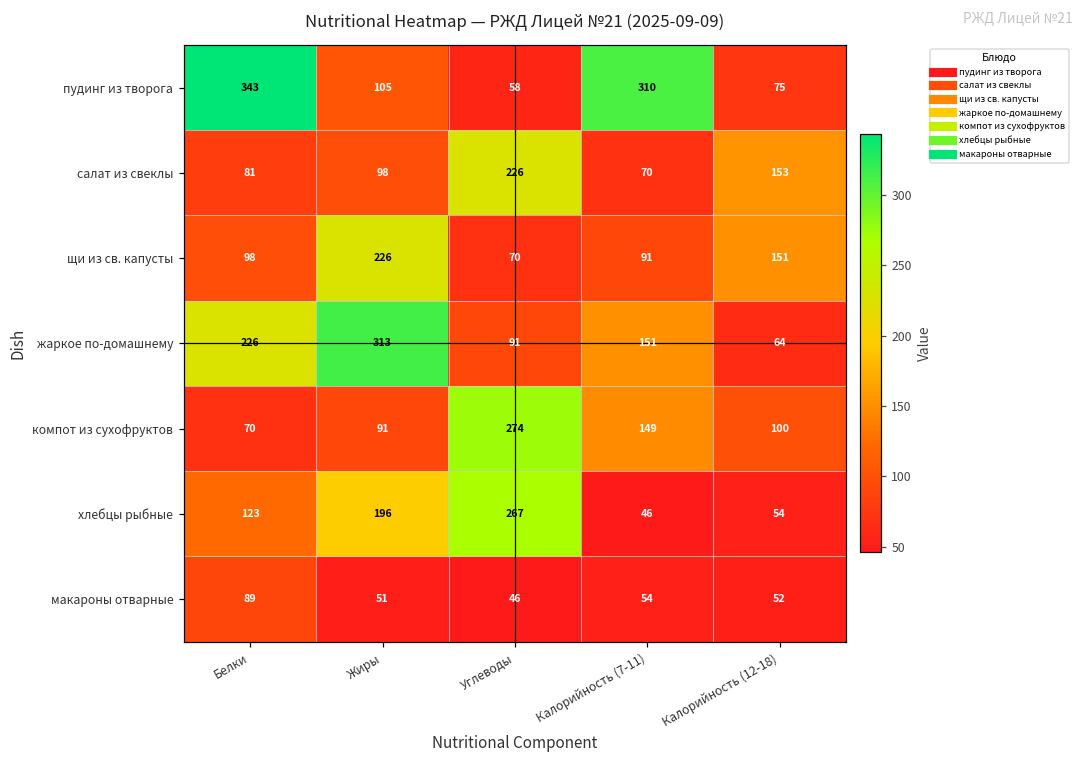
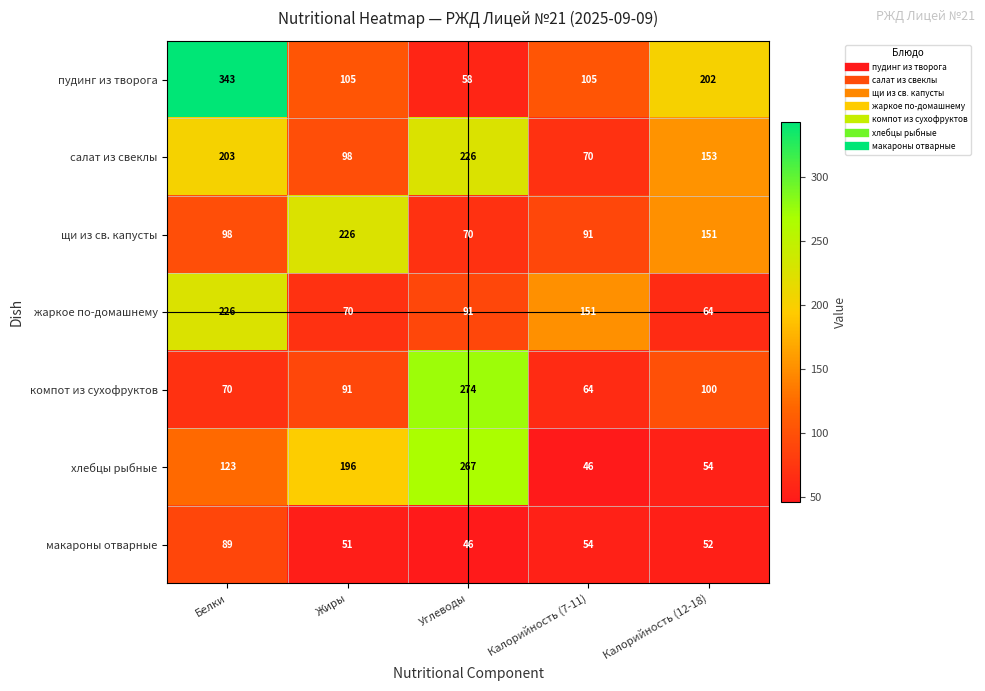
  {
    "пудинг из творога": {
      "Белки": 343,
      "Жиры": 105,
      "Углеводы": 58,
-     "Калорийность (7-11)": 310,
-     "Калорийность (12-18)": 75
+     "Калорийность (7-11)": 105,
+     "Калорийность (12-18)": 202
    },
    "салат из свеклы": {
-     "Белки": 81,
+     "Белки": 203,
      "Жиры": 98,
      "Углеводы": 226,
      "Калорийность (7-11)": 70,
      "Калорийность (12-18)": 153
    },
    "щи из св. капусты": {
      "Белки": 98,
      "Жиры": 226,
      "Углеводы": 70,
      "Калорийность (7-11)": 91,
      "Калорийность (12-18)": 151
    },
    "жаркое по-домашнему": {
      "Белки": 226,
-     "Жиры": 313,
+     "Жиры": 70,
      "Углеводы": 91,
      "Калорийность (7-11)": 151,
      "Калорийность (12-18)": 64
    },
    "компот из сухофруктов": {
      "Белки": 70,
      "Жиры": 91,
      "Углеводы": 274,
-     "Калорийность (7-11)": 149,
+     "Калорийность (7-11)": 64,
      "Калорийность (12-18)": 100
    },
    "хлебцы рыбные": {
      "Белки": 123,
      "Жиры": 196,
      "Углеводы": 267,
      "Калорийность (7-11)": 46,
      "Калорийность (12-18)": 54
    },
    "макароны отварные": {
      "Белки": 89,
      "Жиры": 51,
      "Углеводы": 46,
      "Калорийность (7-11)": 54,
      "Калорийность (12-18)": 52
    }
  }
